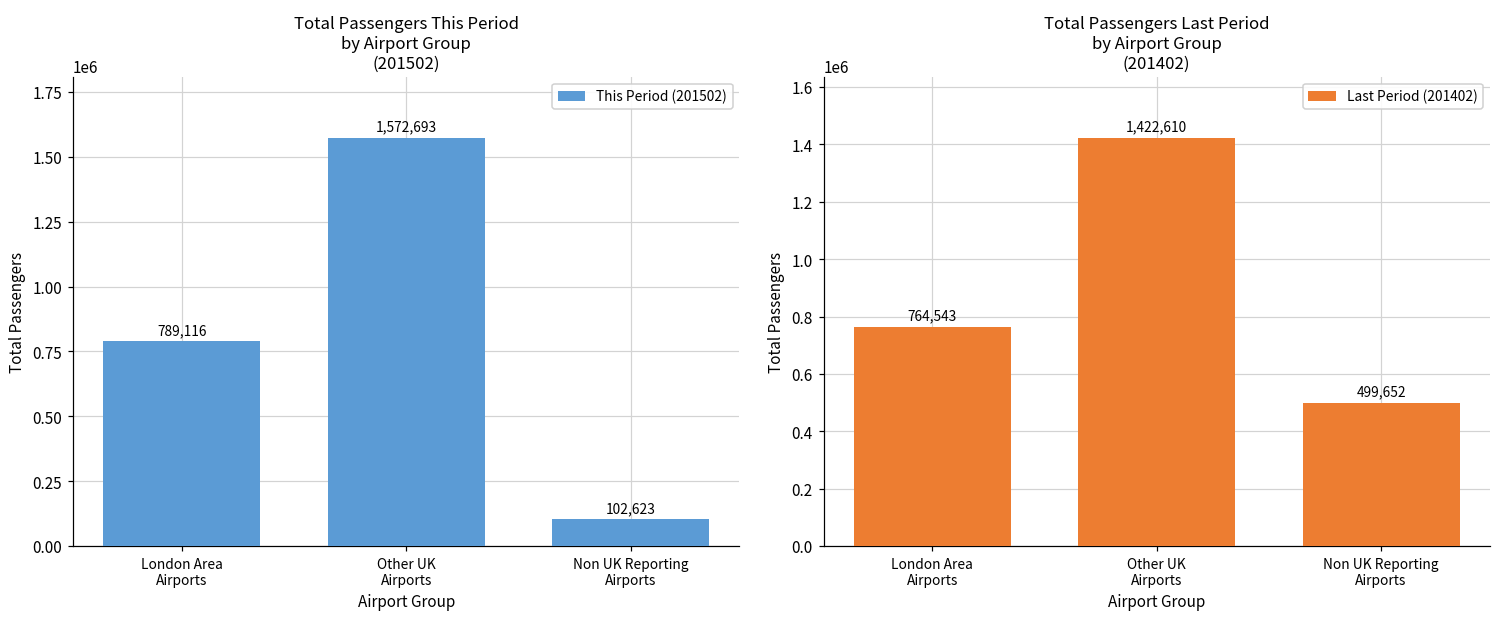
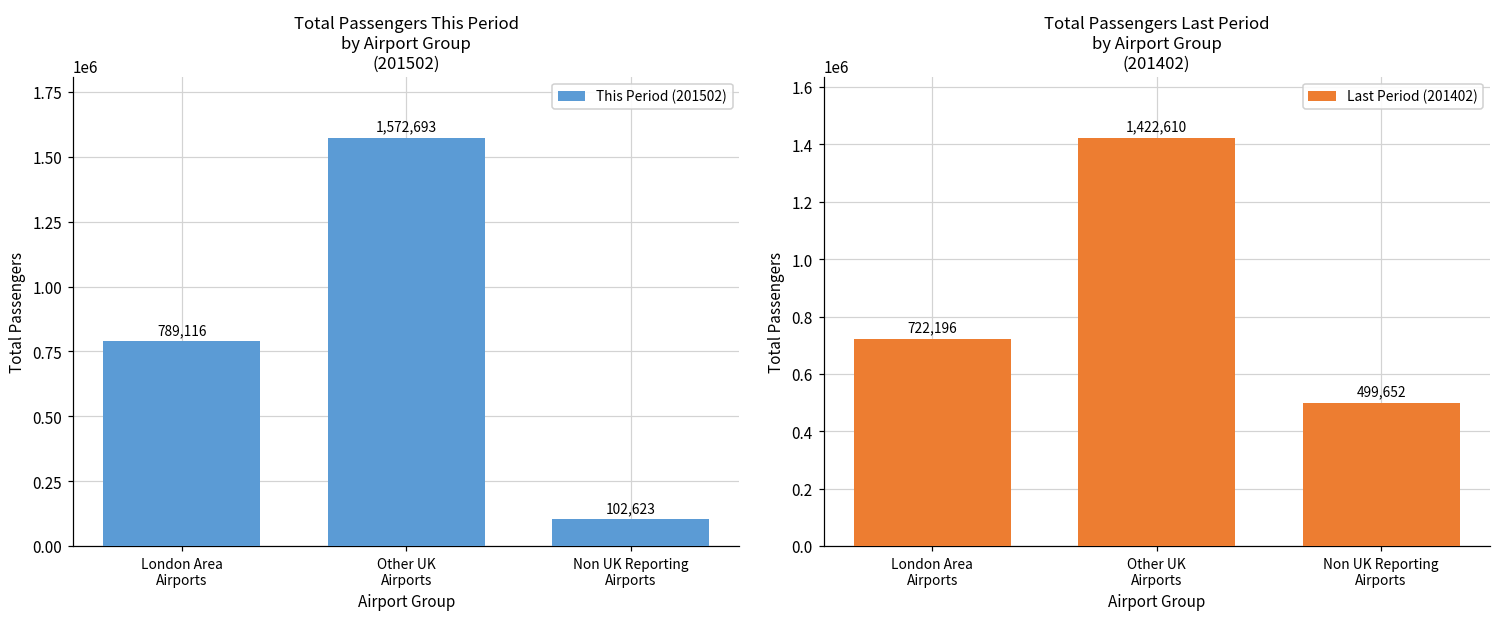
  {
    "Total Passengers This Period by Airport Group (201502)": {
      "London Area Airports": "789,116",
      "Other UK Airports": "1,572,693",
      "Non UK Reporting Airports": "102,623"
    },
    "Total Passengers Last Period by Airport Group (201402)": {
-     "London Area Airports": "764,543",
+     "London Area Airports": "722,196",
      "Other UK Airports": "1,422,610",
      "Non UK Reporting Airports": "499,652"
    }
  }
